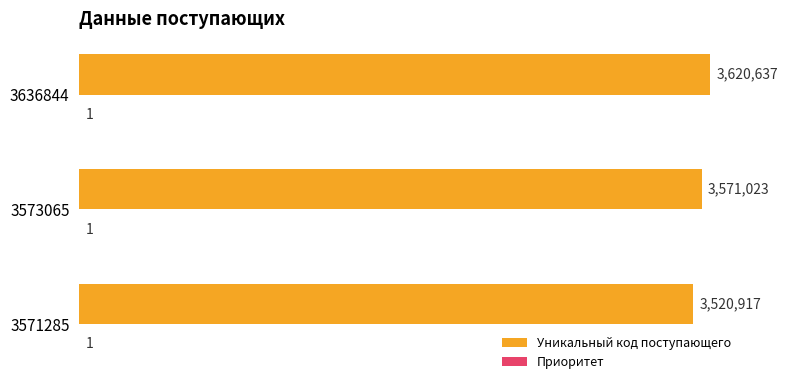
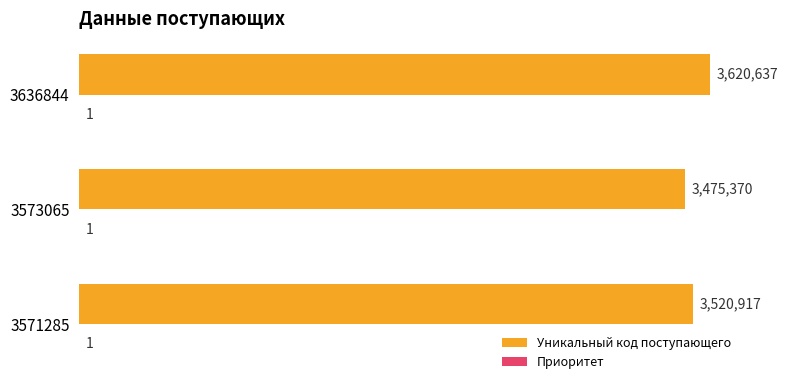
  {
    "Уникальный код поступающего": {
      "3636844": "3,620,637",
-     "3573065": "3,571,023",
+     "3573065": "3,475,370",
      "3571285": "3,520,917"
    },
    "Приоритет": {
      "3636844": "1",
      "3573065": "1",
      "3571285": "1"
    }
  }
